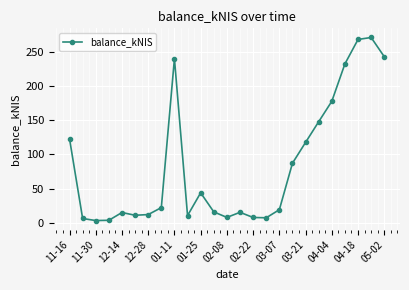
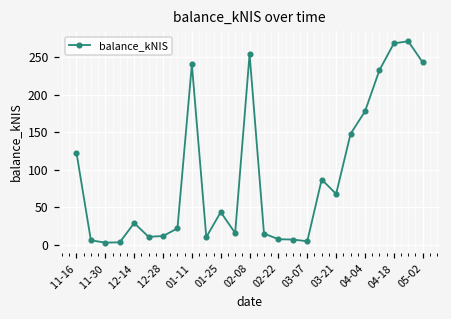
  {
    "11-16": 120,
    "11-30": 0,
-   "12-14": 20,
+   "12-14": 30,
    "12-28": 10,
    "01-11": 240,
    "01-25": 40,
-   "02-08": 10,
+   "02-08": 250,
    "02-22": 10,
-   "03-07": 20,
-   "03-21": 120,
+   "03-07": 10,
+   "03-21": 70,
    "04-04": 180,
    "04-18": 270,
    "05-02": 240
  }
